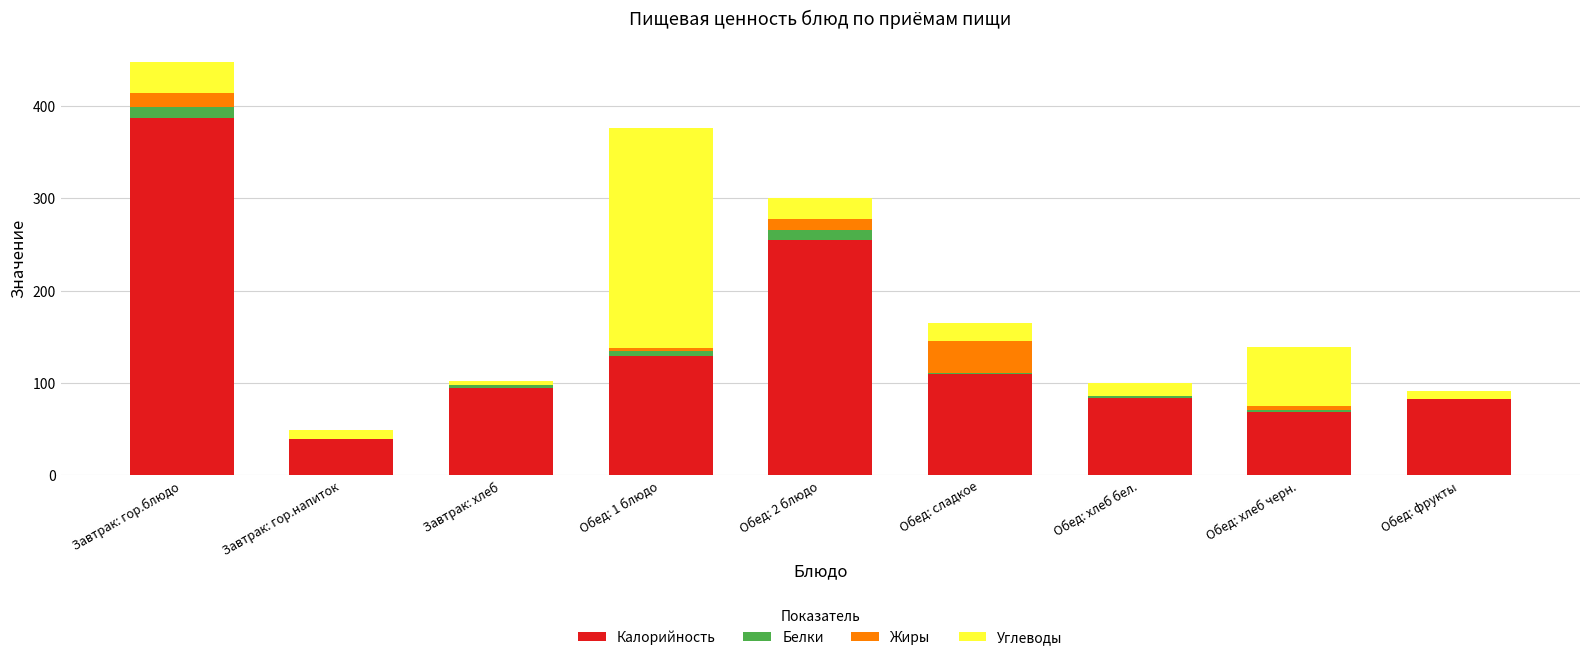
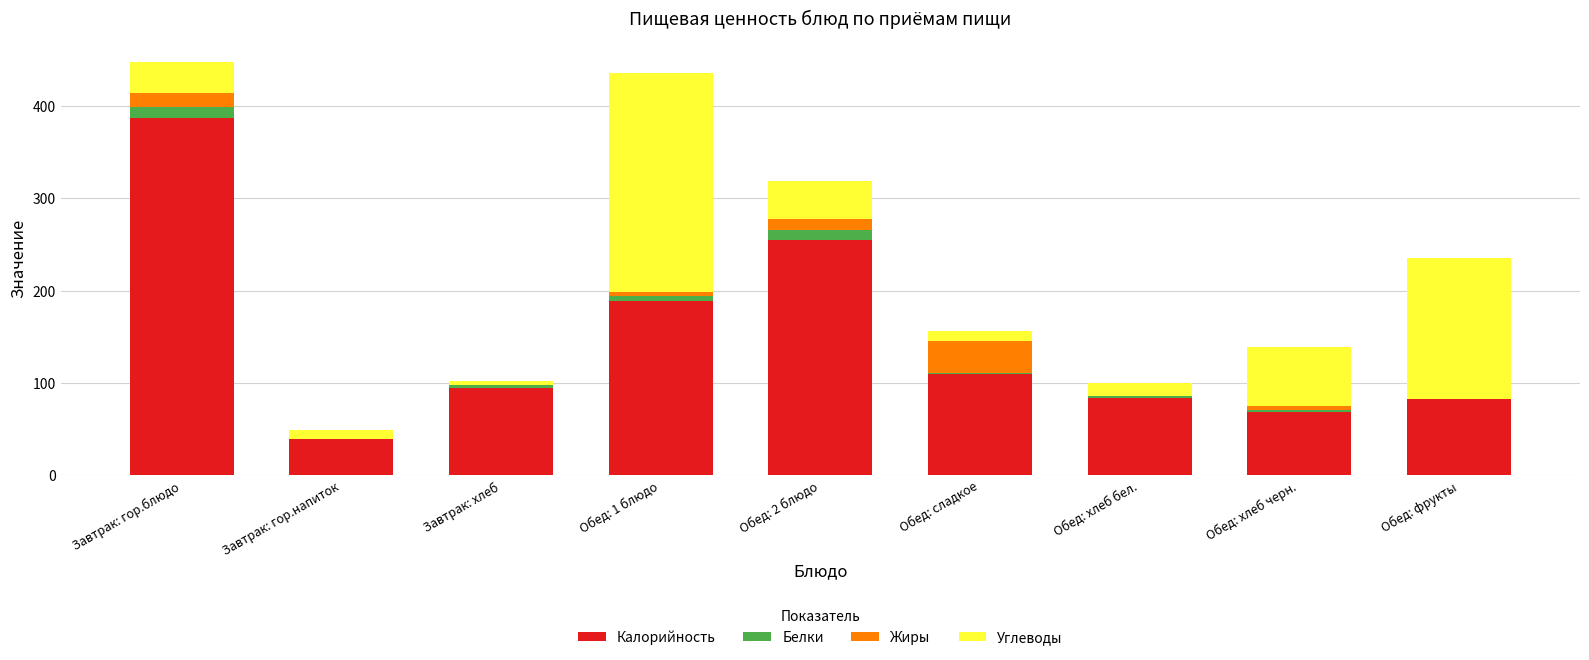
  {
    "Калорийность": {
      "Завтрак: гор.блюдо": 390,
      "Завтрак: гор.напиток": 40,
      "Завтрак: хлеб": 90,
-     "Обед: 1 блюдо": 130,
+     "Обед: 1 блюдо": 190,
      "Обед: 2 блюдо": 260,
      "Обед: сладкое": 110,
      "Обед: хлеб бел.": 80,
      "Обед: хлеб черн.": 70,
      "Обед: фрукты": 80
    },
    "Белки": {
      "Завтрак: гор.блюдо": 10,
      "Завтрак: гор.напиток": 0,
      "Завтрак: хлеб": 0,
      "Обед: 1 блюдо": 10,
      "Обед: 2 блюдо": 10,
      "Обед: хлеб бел.": 0
    },
    "Жиры": {
      "Завтрак: гор.блюдо": 10,
      "Завтрак: гор.напиток": 0,
      "Обед: 1 блюдо": 0,
      "Обед: 2 блюдо": 10,
      "Обед: сладкое": 40,
      "Обед: хлеб черн.": 0
    },
    "Углеводы": {
      "Завтрак: гор.блюдо": 30,
      "Завтрак: гор.напиток": 10,
      "Завтрак: хлеб": 0,
      "Обед: 1 блюдо": 240,
-     "Обед: 2 блюдо": 20,
-     "Обед: сладкое": 20,
+     "Обед: 2 блюдо": 40,
+     "Обед: сладкое": 10,
      "Обед: хлеб бел.": 10,
      "Обед: хлеб черн.": 60,
-     "Обед: фрукты": 10
+     "Обед: фрукты": 150
    }
  }
